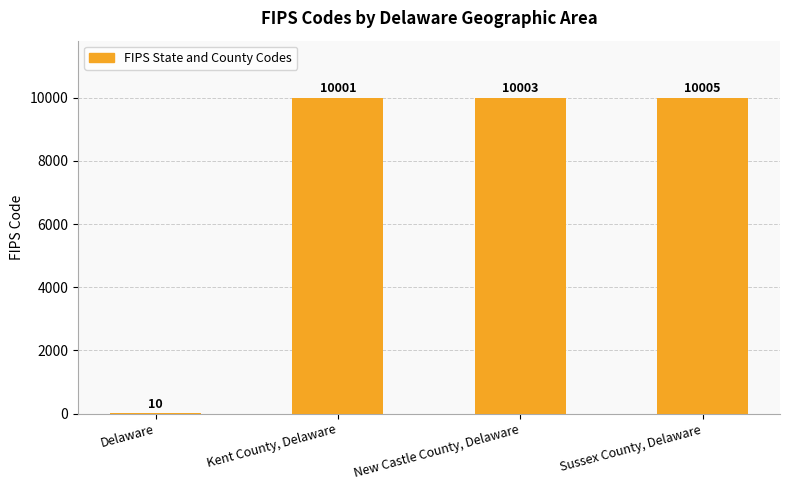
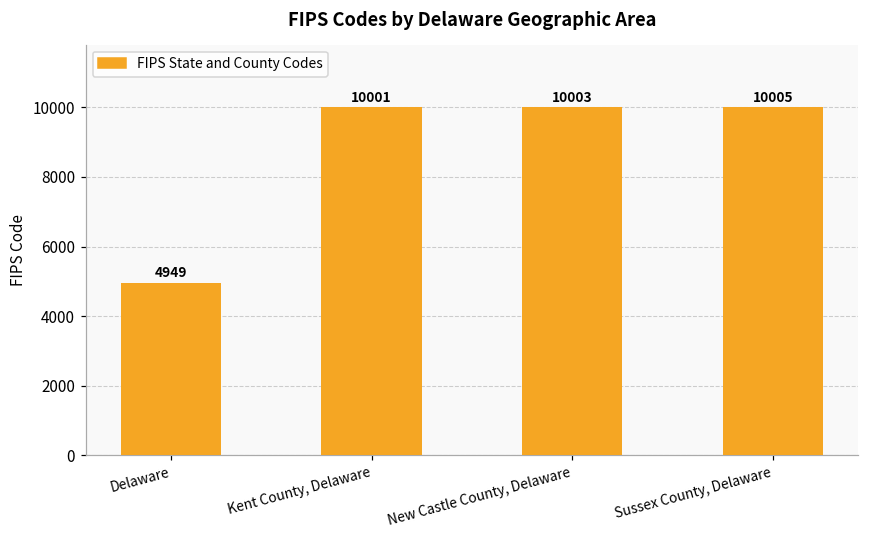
  {
-   "Delaware": 10,
+   "Delaware": 4949,
    "Kent County, Delaware": 10001,
    "New Castle County, Delaware": 10003,
    "Sussex County, Delaware": 10005
  }
